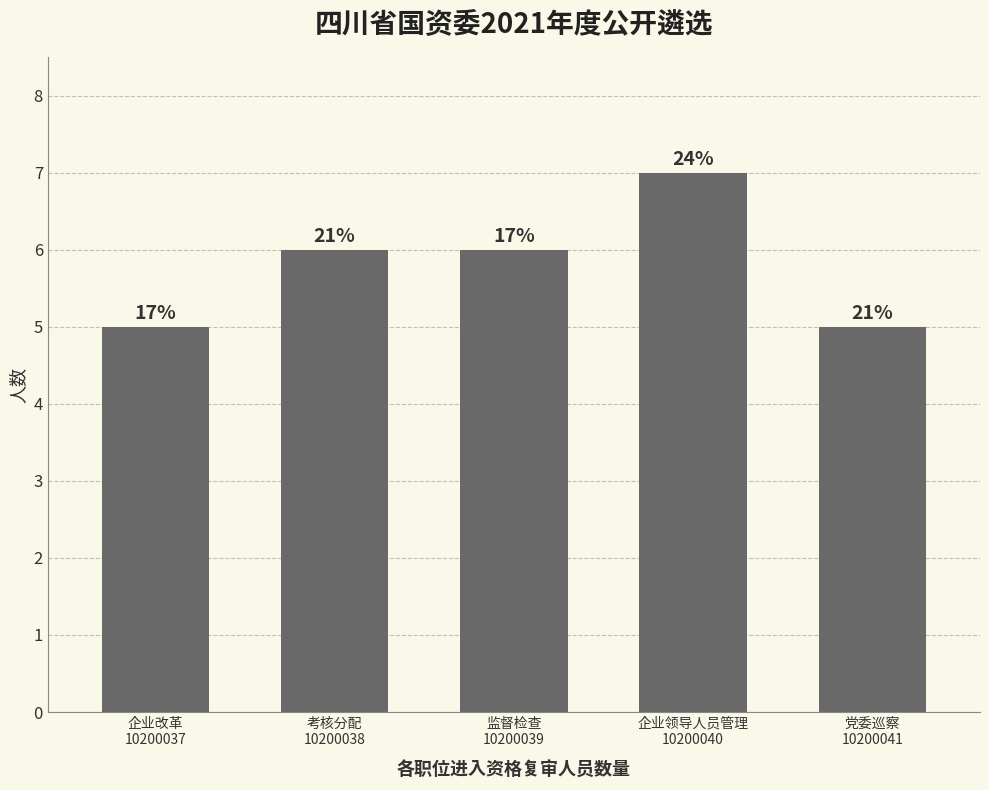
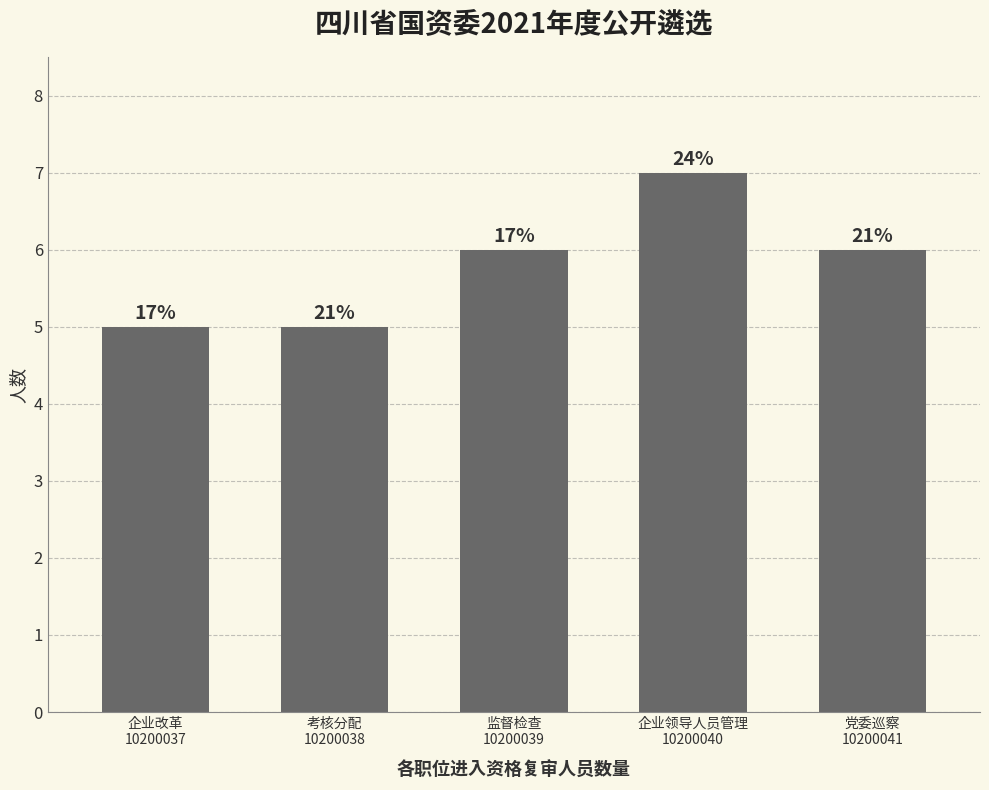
  {
-   "考核分配 10200038": 6,
-   "党委巡察 10200041": 5
+   "考核分配 10200038": 5,
+   "党委巡察 10200041": 6
  }
